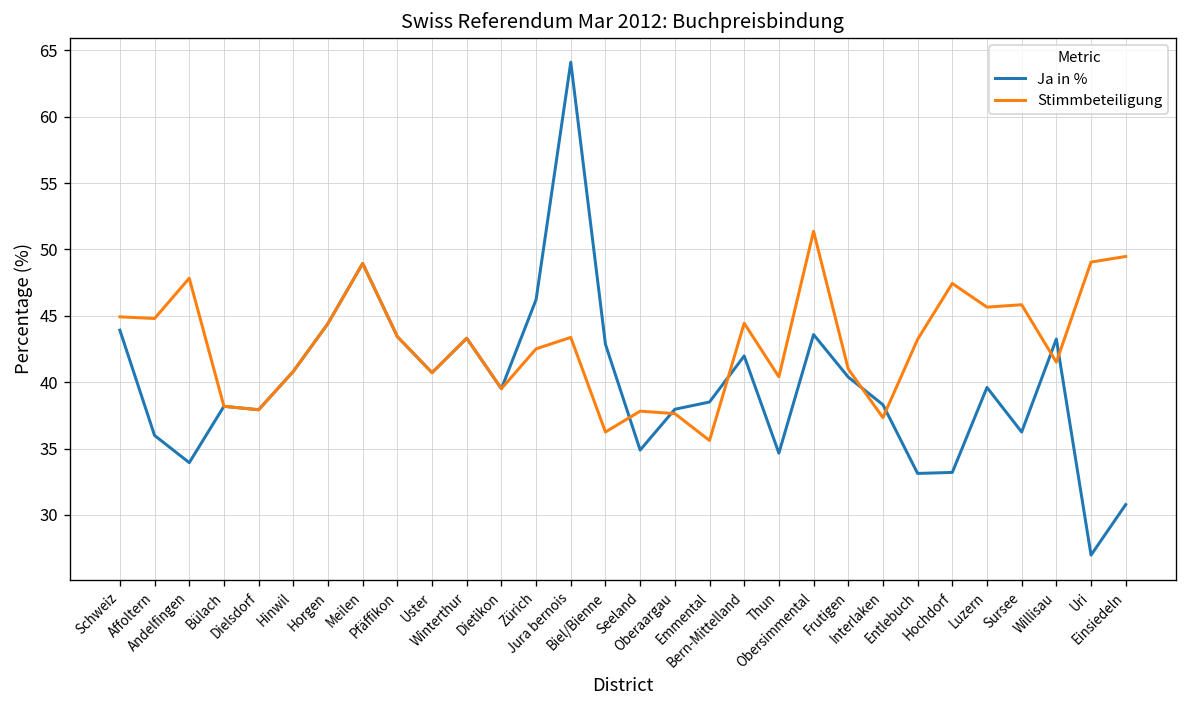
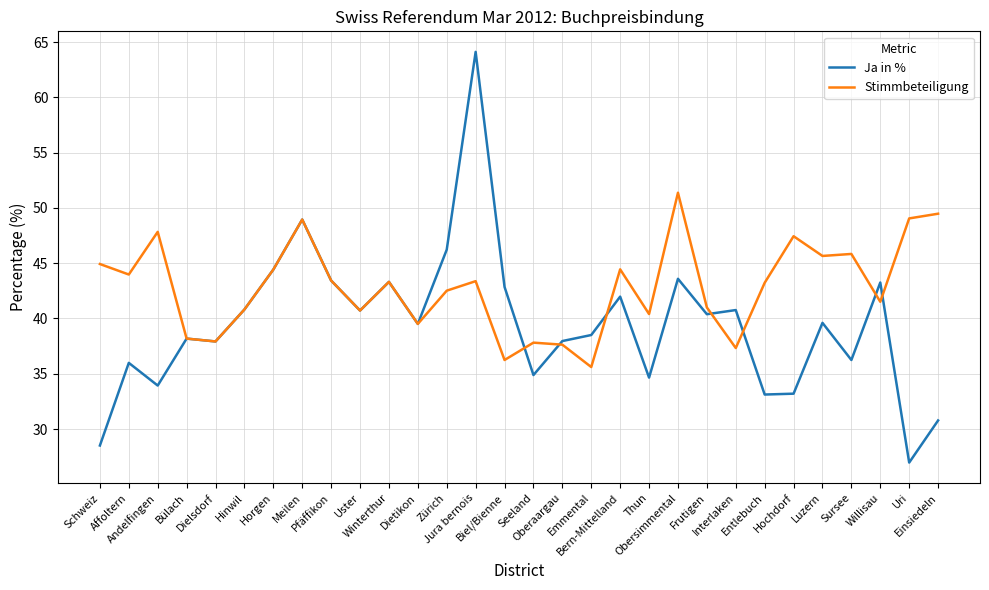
  {
    "Ja in %": {
-     "Schweiz": 43.9,
+     "Schweiz": 28.5,
      "Affoltern": 36.0,
      "Andelfingen": 33.9,
      "Zürich": 46.2,
      "Jura bernois": 64.1,
      "Biel/Bienne": 42.9,
      "Seeland": 34.9,
      "Oberaargau": 38.0,
      "Emmental": 38.5,
      "Bern-Mittelland": 42.0,
      "Thun": 34.7,
      "Obersimmental": 43.6,
      "Frutigen": 40.4,
-     "Interlaken": 38.3,
+     "Interlaken": 40.8,
      "Entlebuch": 33.1,
      "Hochdorf": 33.2,
      "Luzern": 39.6,
      "Sursee": 36.2,
      "Willisau": 43.3,
      "Uri": 27.0,
      "Einsiedeln": 30.8
    },
    "Stimmbeteiligung": {
      "Schweiz": 44.9,
-     "Affoltern": 44.8,
+     "Affoltern": 44.0,
      "Andelfingen": 47.8,
      "Zürich": 42.5,
      "Jura bernois": 43.4,
      "Biel/Bienne": 36.2,
      "Seeland": 37.8,
      "Oberaargau": 37.6,
      "Emmental": 35.6,
      "Bern-Mittelland": 44.4,
      "Thun": 40.4,
      "Obersimmental": 51.4,
      "Frutigen": 41.0,
      "Interlaken": 37.3,
      "Entlebuch": 43.2,
      "Hochdorf": 47.4,
      "Luzern": 45.7,
      "Sursee": 45.8,
      "Willisau": 41.5,
      "Uri": 49.1,
      "Einsiedeln": 49.5
    }
  }
